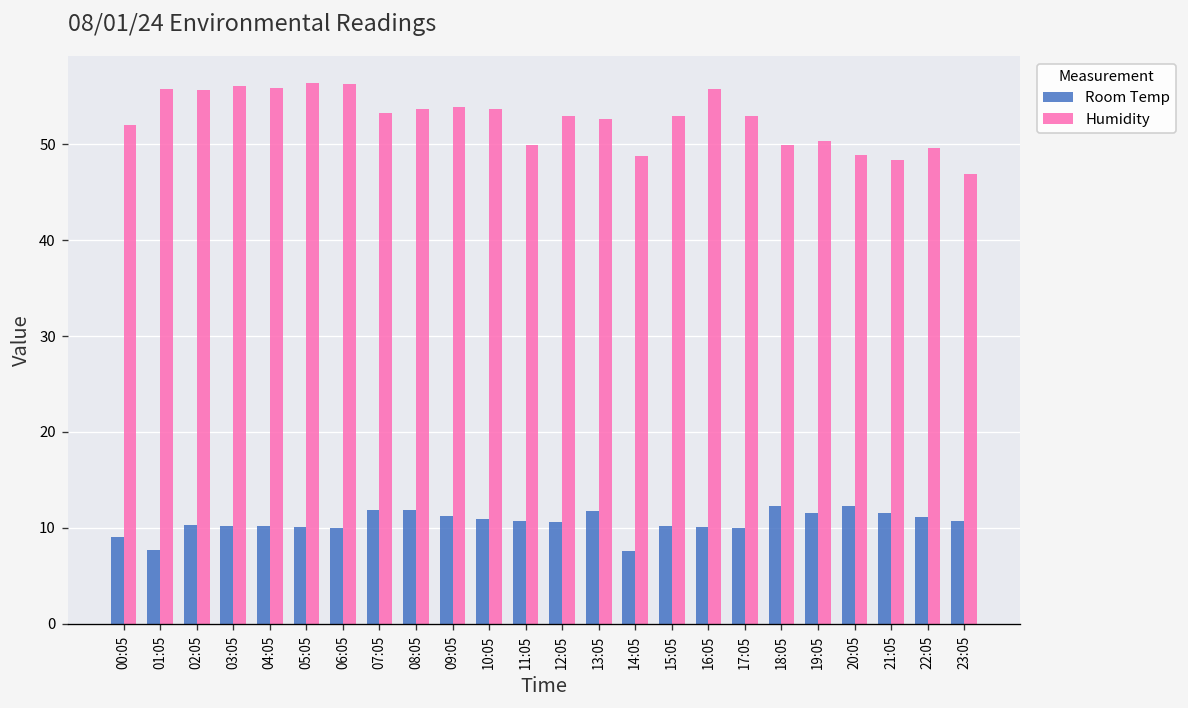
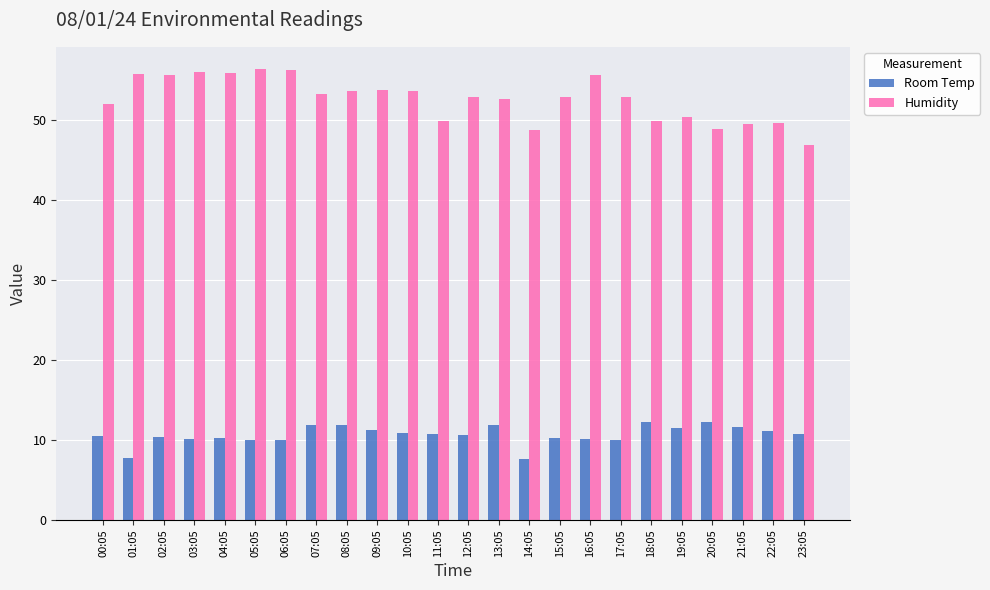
  {
    "Room Temp": {
-     "00:05": 9,
+     "00:05": 11,
      "01:05": 8,
      "02:05": 10,
      "03:05": 10,
      "04:05": 10,
      "05:05": 10,
      "06:05": 10,
      "07:05": 12,
      "08:05": 12,
      "09:05": 11,
      "10:05": 11,
      "11:05": 11,
      "12:05": 11,
      "13:05": 12,
      "14:05": 8,
      "15:05": 10,
      "16:05": 10,
      "17:05": 10,
      "18:05": 12,
      "19:05": 12,
      "20:05": 12,
      "21:05": 12,
      "22:05": 11,
      "23:05": 11
    },
    "Humidity": {
      "00:05": 52,
      "01:05": 56,
      "02:05": 56,
      "03:05": 56,
      "04:05": 56,
      "05:05": 56,
      "06:05": 56,
      "07:05": 53,
      "08:05": 54,
      "09:05": 54,
      "10:05": 54,
      "11:05": 50,
      "12:05": 53,
      "13:05": 53,
      "14:05": 49,
      "15:05": 53,
      "16:05": 56,
      "17:05": 53,
      "18:05": 50,
      "19:05": 50,
      "20:05": 49,
-     "21:05": 48,
+     "21:05": 50,
      "22:05": 50,
      "23:05": 47
    }
  }
